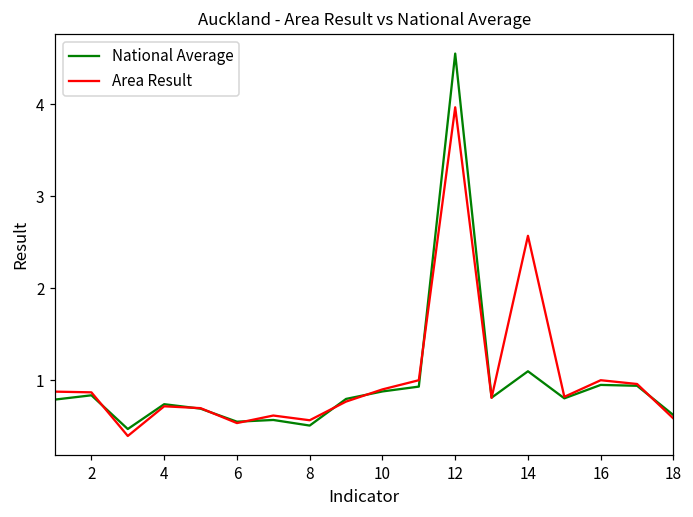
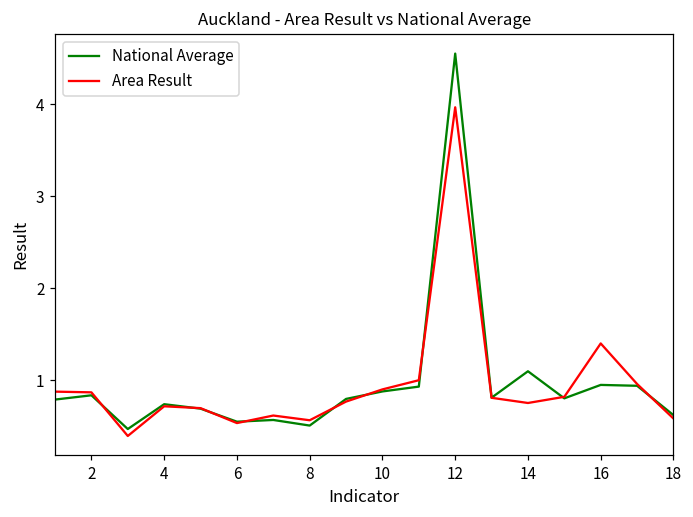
  {
    "National Average": {
      "2": 0.8,
      "8": 0.5,
      "12": 4.6,
      "14": 1.1,
      "16": 0.9,
      "18": 0.6
    },
    "Area Result": {
      "2": 0.9,
      "8": 0.6,
      "12": 4.0,
-     "14": 2.6,
-     "16": 1.0,
+     "14": 0.8,
+     "16": 1.4,
      "18": 0.6
    }
  }
